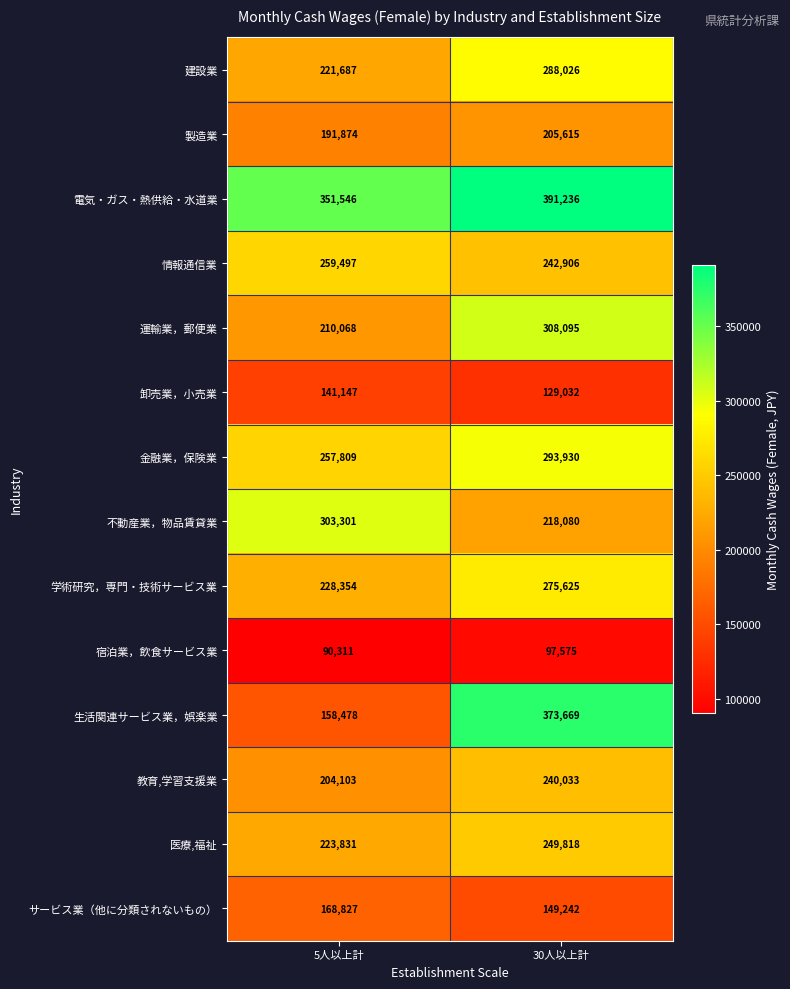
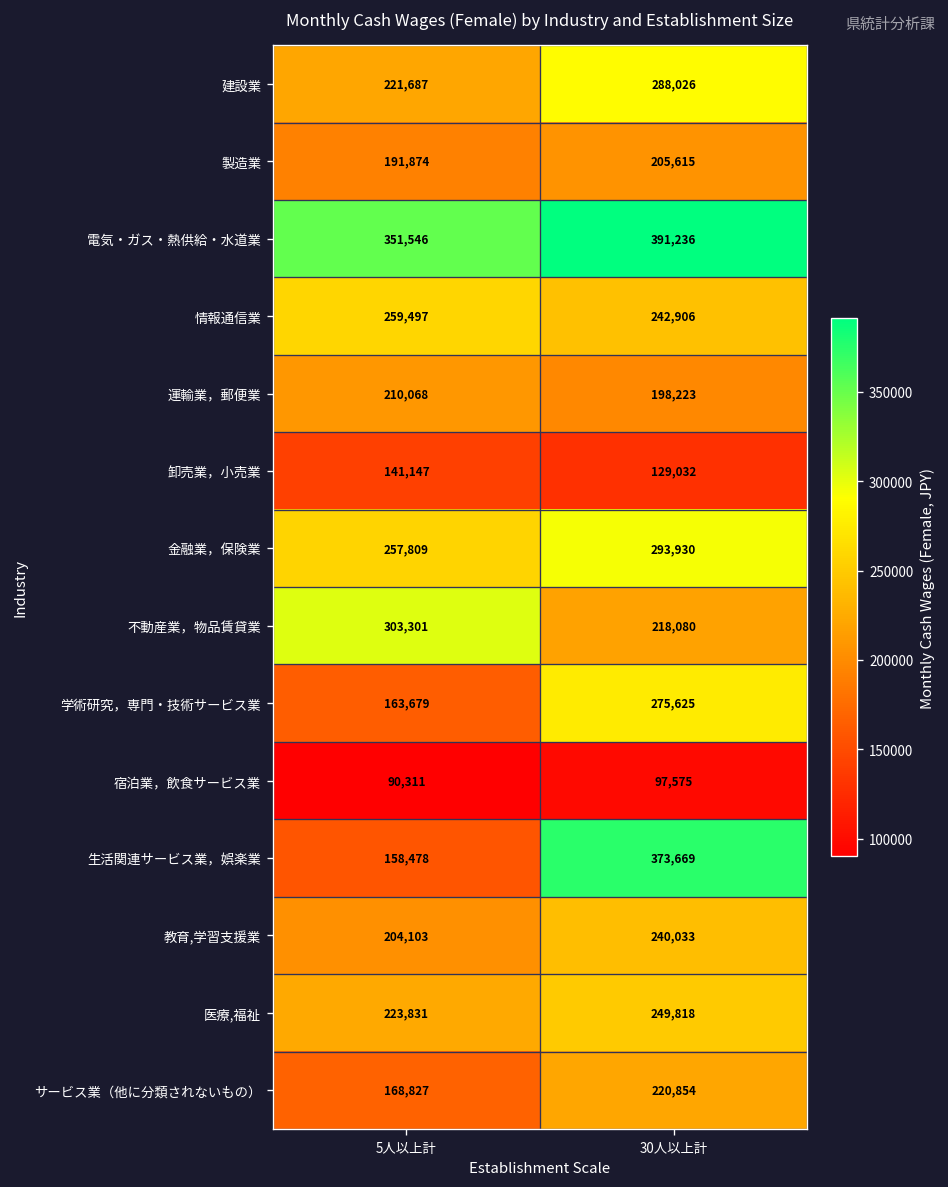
  {
    "建設業": {
      "5人以上計": "221,687",
      "30人以上計": "288,026"
    },
    "製造業": {
      "5人以上計": "191,874",
      "30人以上計": "205,615"
    },
    "電気・ガス・熱供給・水道業": {
      "5人以上計": "351,546",
      "30人以上計": "391,236"
    },
    "情報通信業": {
      "5人以上計": "259,497",
      "30人以上計": "242,906"
    },
    "運輸業，郵便業": {
      "5人以上計": "210,068",
-     "30人以上計": "308,095"
+     "30人以上計": "198,223"
    },
    "卸売業，小売業": {
      "5人以上計": "141,147",
      "30人以上計": "129,032"
    },
    "金融業，保険業": {
      "5人以上計": "257,809",
      "30人以上計": "293,930"
    },
    "不動産業，物品賃貸業": {
      "5人以上計": "303,301",
      "30人以上計": "218,080"
    },
    "学術研究，専門・技術サービス業": {
-     "5人以上計": "228,354",
+     "5人以上計": "163,679",
      "30人以上計": "275,625"
    },
    "宿泊業，飲食サービス業": {
      "5人以上計": "90,311",
      "30人以上計": "97,575"
    },
    "生活関連サービス業，娯楽業": {
      "5人以上計": "158,478",
      "30人以上計": "373,669"
    },
    "教育,学習支援業": {
      "5人以上計": "204,103",
      "30人以上計": "240,033"
    },
    "医療,福祉": {
      "5人以上計": "223,831",
      "30人以上計": "249,818"
    },
    "サービス業（他に分類されないもの）": {
      "5人以上計": "168,827",
-     "30人以上計": "149,242"
+     "30人以上計": "220,854"
    }
  }
